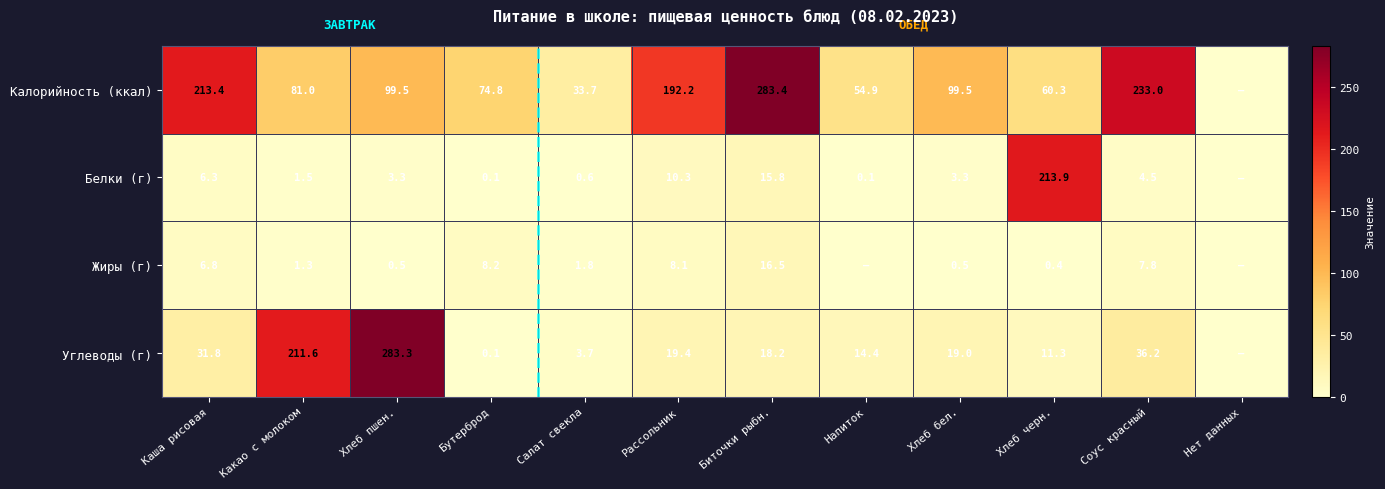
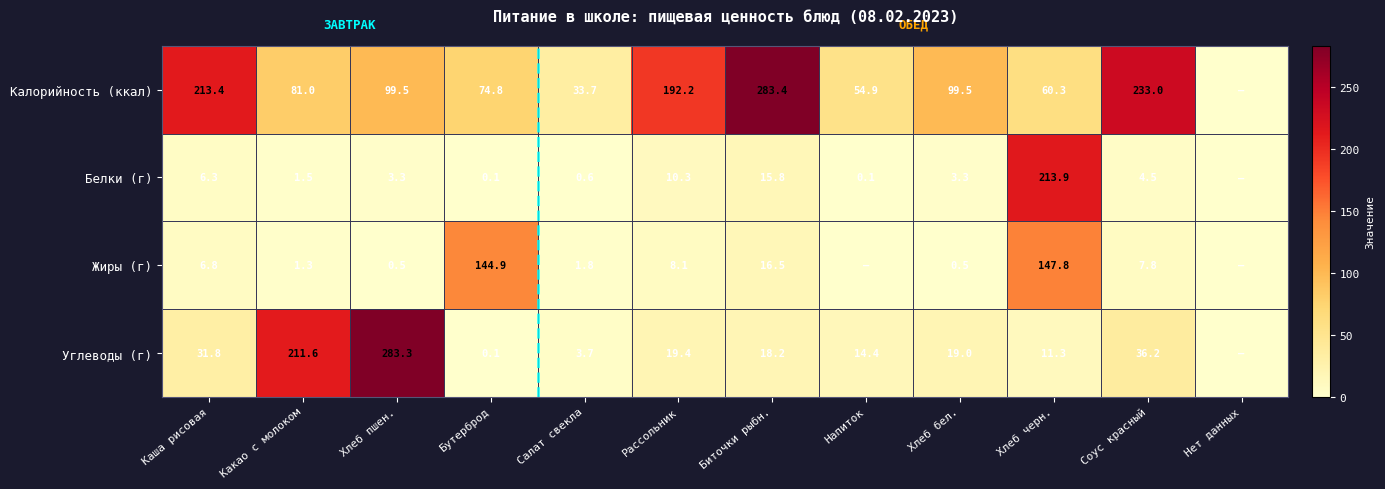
  {
    "Калорийность (ккал)": {
      "Каша рисовая": 213.4,
      "Какао с молоком": 81.0,
      "Хлеб пшен.": 99.5,
      "Бутерброд": 74.8,
      "Салат свекла": 33.7,
      "Рассольник": 192.2,
      "Биточки рыбн.": 283.4,
      "Напиток": 54.9,
      "Хлеб бел.": 99.5,
      "Хлеб черн.": 60.3,
      "Соус красный": 233.0
    },
    "Белки (г)": {
      "Каша рисовая": 6.3,
      "Какао с молоком": 1.5,
      "Хлеб пшен.": 3.3,
      "Бутерброд": 0.1,
      "Салат свекла": 0.6,
      "Рассольник": 10.3,
      "Биточки рыбн.": 15.8,
      "Напиток": 0.1,
      "Хлеб бел.": 3.3,
      "Хлеб черн.": 213.9,
      "Соус красный": 4.5
    },
    "Жиры (г)": {
      "Каша рисовая": 6.8,
      "Какао с молоком": 1.3,
      "Хлеб пшен.": 0.5,
-     "Бутерброд": 8.2,
+     "Бутерброд": 144.9,
      "Салат свекла": 1.8,
      "Рассольник": 8.1,
      "Биточки рыбн.": 16.5,
      "Хлеб бел.": 0.5,
-     "Хлеб черн.": 0.4,
+     "Хлеб черн.": 147.8,
      "Соус красный": 7.8
    },
    "Углеводы (г)": {
      "Каша рисовая": 31.8,
      "Какао с молоком": 211.6,
      "Хлеб пшен.": 283.3,
      "Бутерброд": 0.1,
      "Салат свекла": 3.7,
      "Рассольник": 19.4,
      "Биточки рыбн.": 18.2,
      "Напиток": 14.4,
      "Хлеб бел.": 19.0,
      "Хлеб черн.": 11.3,
      "Соус красный": 36.2
    }
  }
